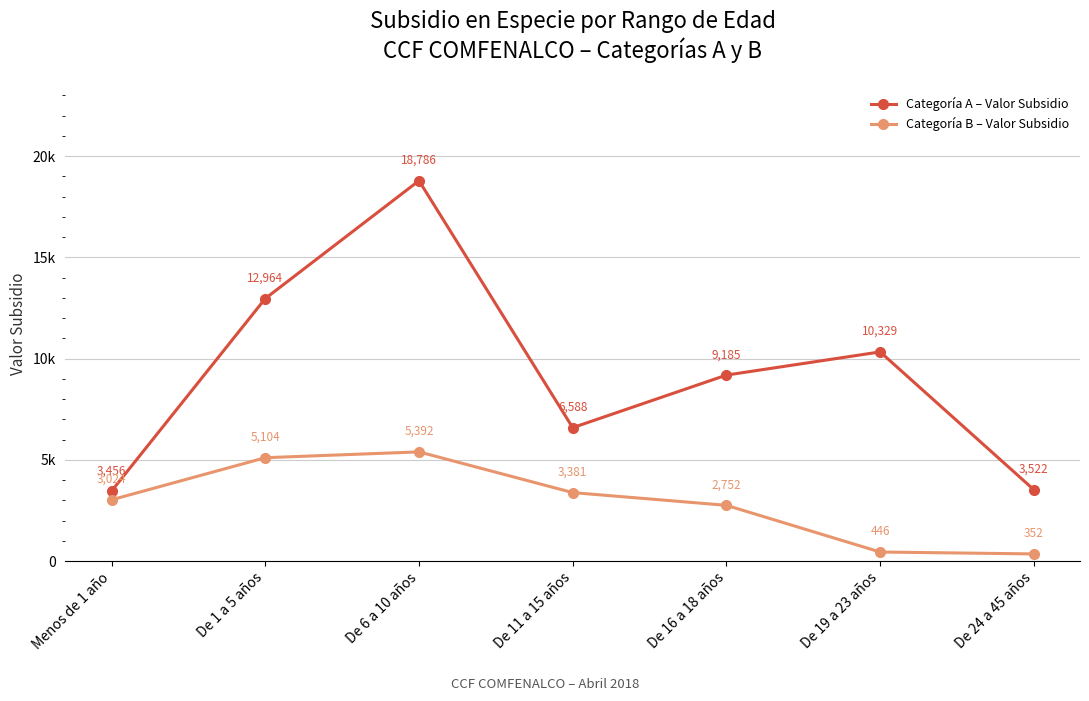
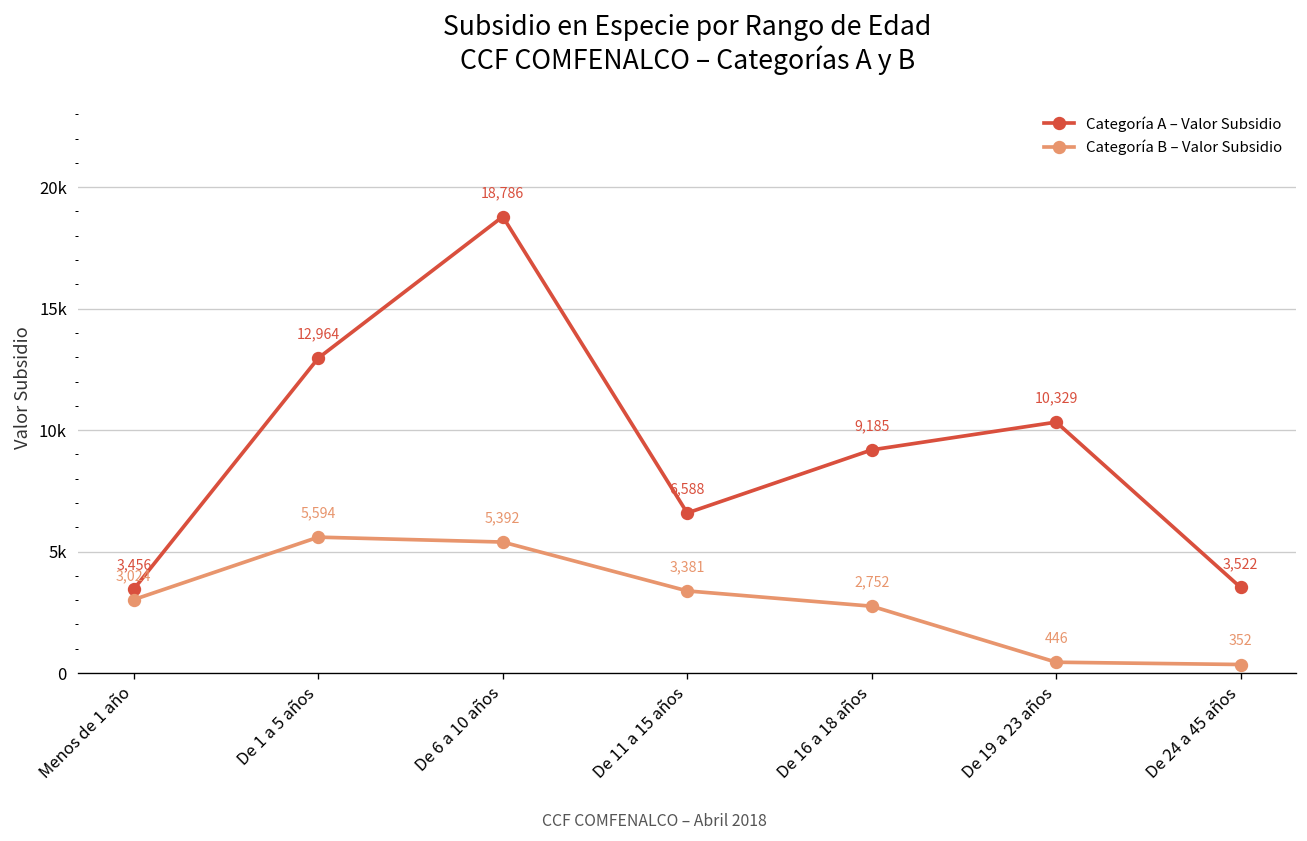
  {
    "Categoría A – Valor Subsidio": {
      "De 1 a 5 años": "12,964",
      "De 6 a 10 años": "18,786",
      "De 11 a 15 años": "6,588",
      "De 16 a 18 años": "9,185",
      "De 19 a 23 años": "10,329",
      "De 24 a 45 años": "3,522"
    },
    "Categoría B – Valor Subsidio": {
-     "De 1 a 5 años": "5,104",
+     "De 1 a 5 años": "5,594",
      "De 6 a 10 años": "5,392",
      "De 11 a 15 años": "3,381",
      "De 16 a 18 años": "2,752",
      "De 19 a 23 años": "446",
      "De 24 a 45 años": "352"
    }
  }
